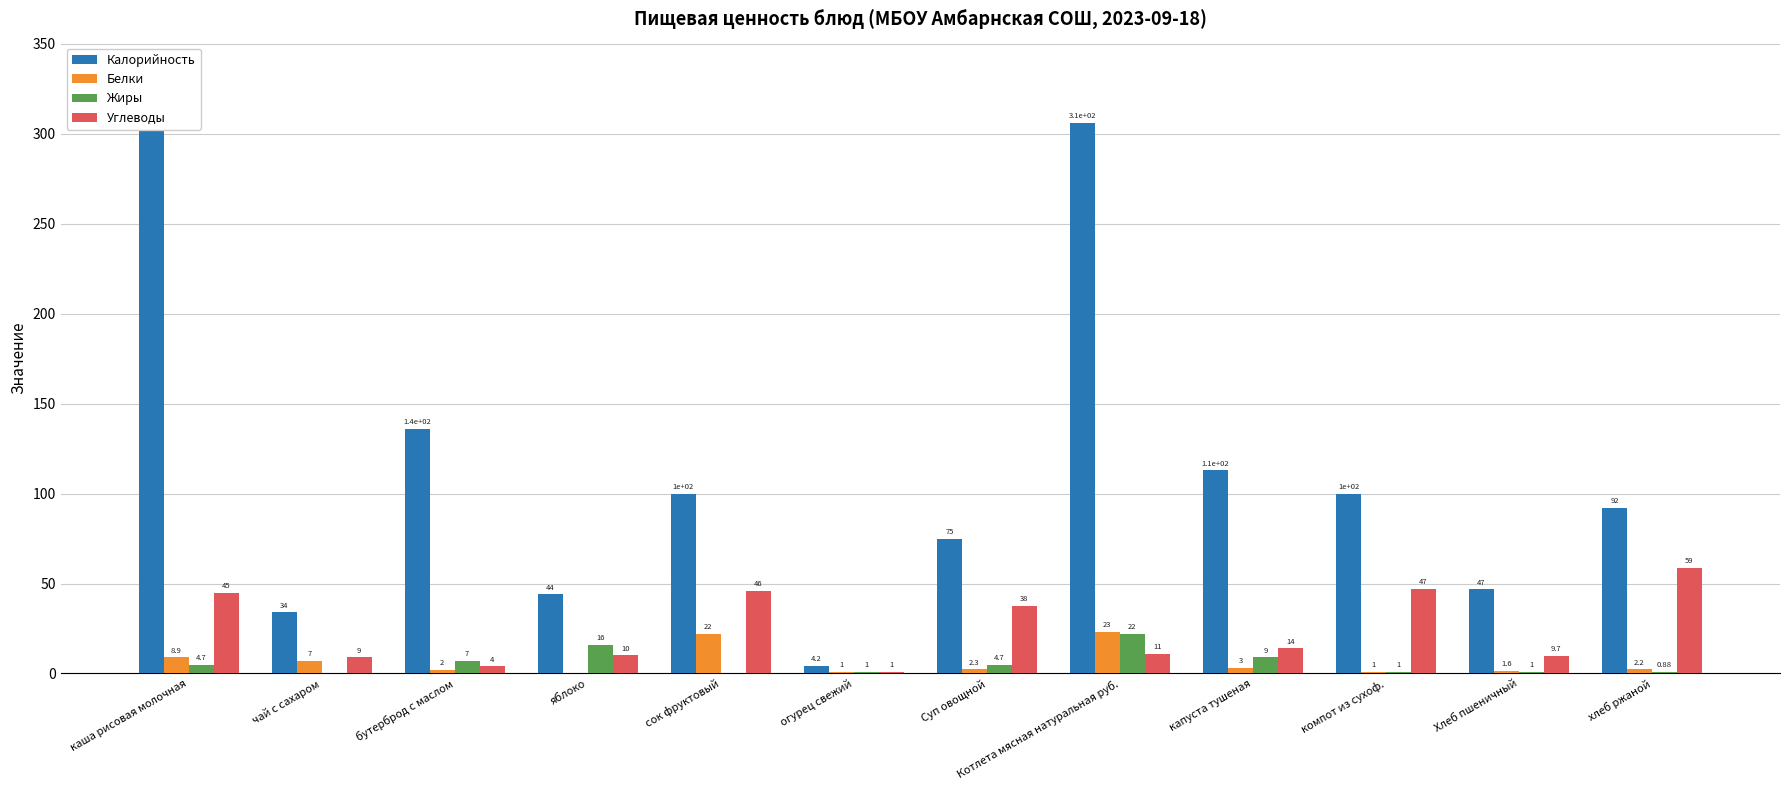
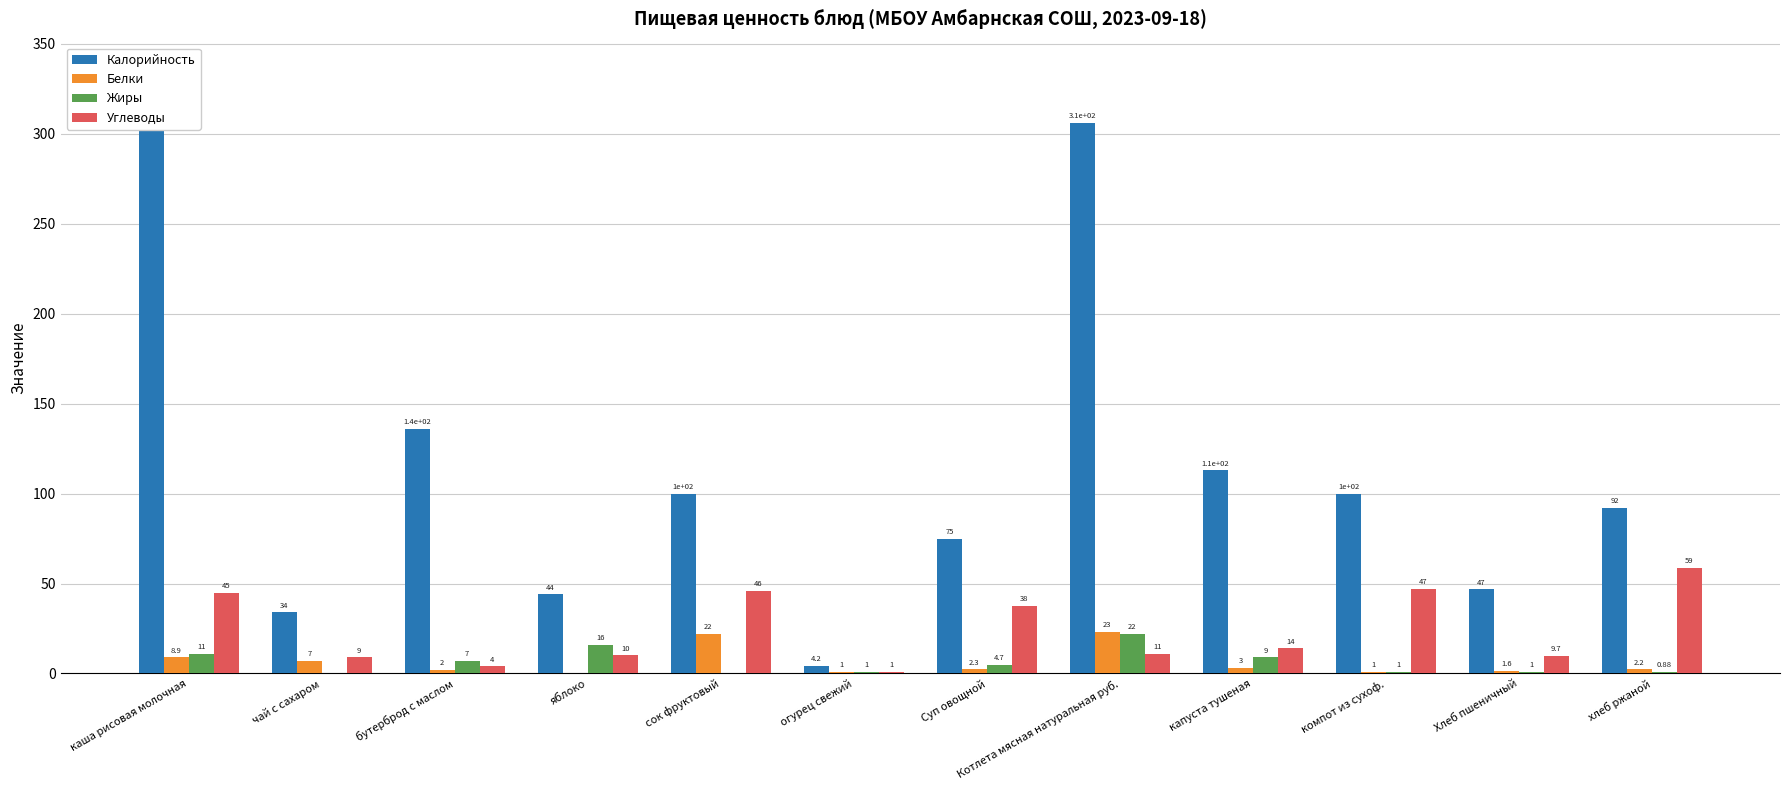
  {
    "Калорийность": {
      "чай с сахаром": "34",
      "яблоко": "44",
      "сок фруктовый": "1e+02",
      "огурец свежий": "4.2",
      "Суп овощной": "75",
      "компот из сухоф.": "1e+02",
      "Хлеб пшеничный": "47",
      "хлеб ржаной": "92"
    },
    "Белки": {
      "каша рисовая молочная": "8.9",
      "чай с сахаром": "7",
      "бутерброд с маслом": "2",
      "сок фруктовый": "22",
      "огурец свежий": "1",
      "Суп овощной": "2.3",
      "Котлета мясная натуральная руб.": "23",
      "капуста тушеная": "3",
      "компот из сухоф.": "1",
      "Хлеб пшеничный": "1.6",
      "хлеб ржаной": "2.2"
    },
    "Жиры": {
-     "каша рисовая молочная": "4.7",
+     "каша рисовая молочная": "11",
      "бутерброд с маслом": "7",
      "яблоко": "16",
      "огурец свежий": "1",
      "Суп овощной": "4.7",
      "Котлета мясная натуральная руб.": "22",
      "капуста тушеная": "9",
      "компот из сухоф.": "1",
      "Хлеб пшеничный": "1",
      "хлеб ржаной": "0.88"
    },
    "Углеводы": {
      "каша рисовая молочная": "45",
      "чай с сахаром": "9",
      "бутерброд с маслом": "4",
      "яблоко": "10",
      "сок фруктовый": "46",
      "огурец свежий": "1",
      "Суп овощной": "38",
      "Котлета мясная натуральная руб.": "11",
      "капуста тушеная": "14",
      "компот из сухоф.": "47",
      "Хлеб пшеничный": "9.7",
      "хлеб ржаной": "59"
    }
  }
